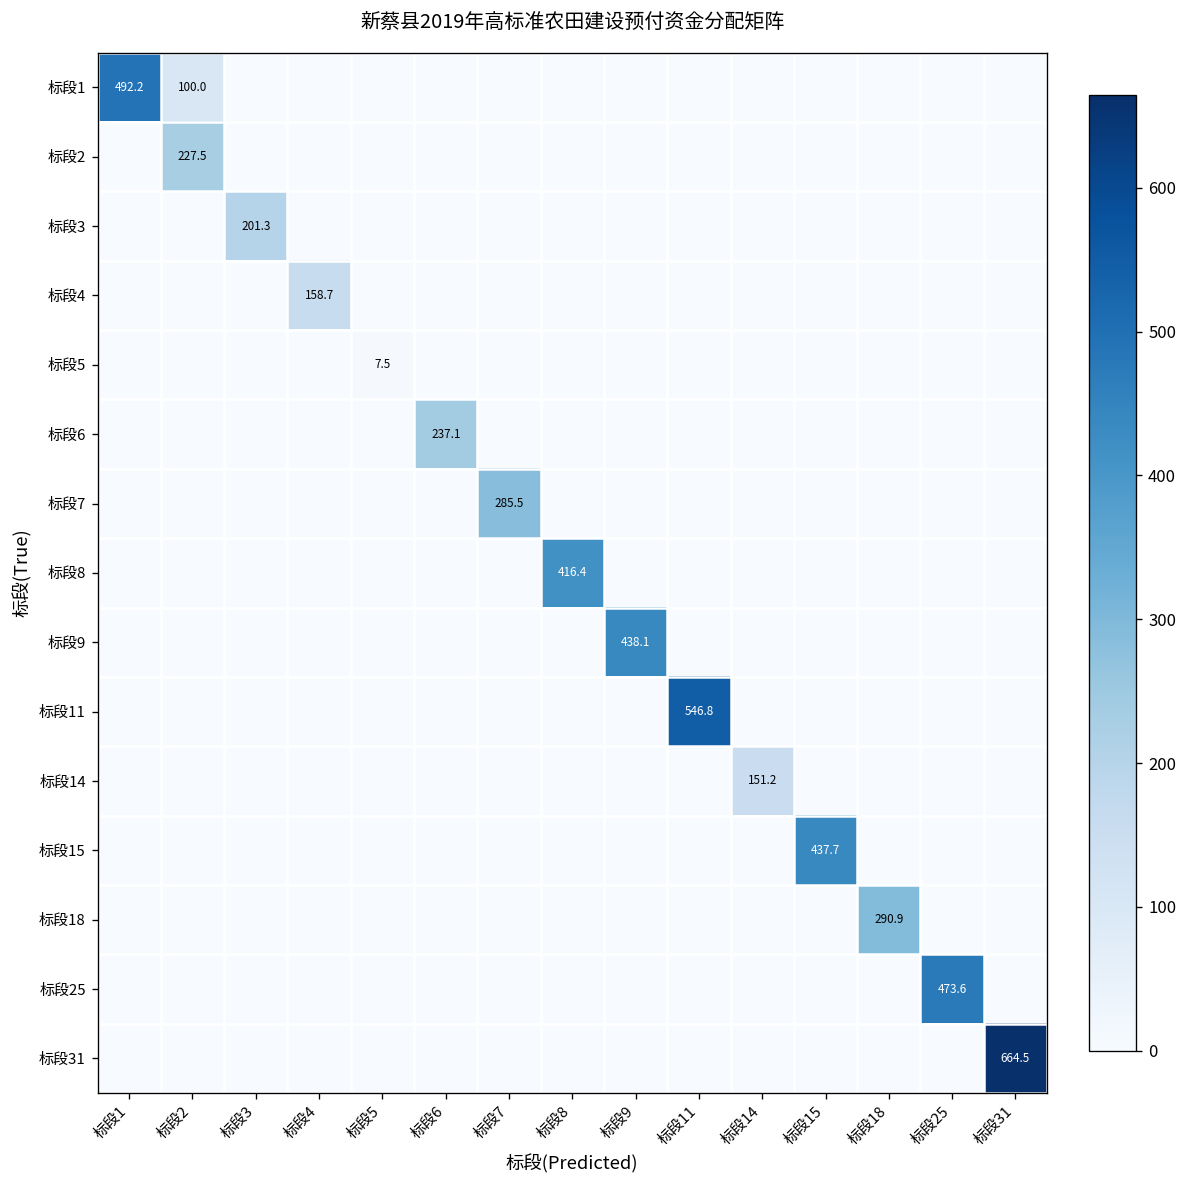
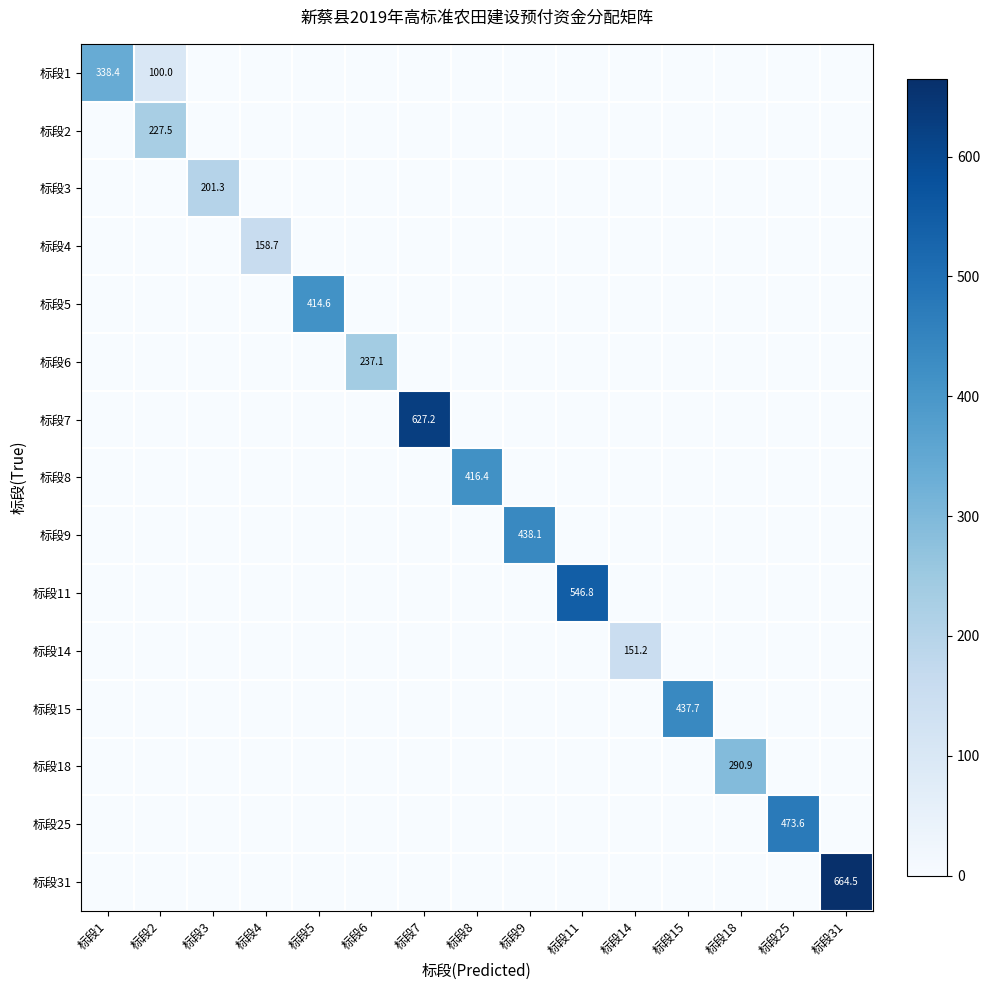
  {
    "标段1": {
-     "标段1": 492.2,
+     "标段1": 338.4,
      "标段2": 100.0
    },
    "标段2": {
      "标段2": 227.5
    },
    "标段3": {
      "标段3": 201.3
    },
    "标段4": {
      "标段4": 158.7
    },
    "标段5": {
-     "标段5": 7.5
+     "标段5": 414.6
    },
    "标段6": {
      "标段6": 237.1
    },
    "标段7": {
-     "标段7": 285.5
+     "标段7": 627.2
    },
    "标段8": {
      "标段8": 416.4
    },
    "标段9": {
      "标段9": 438.1
    },
    "标段11": {
      "标段11": 546.8
    },
    "标段14": {
      "标段14": 151.2
    },
    "标段15": {
      "标段15": 437.7
    },
    "标段18": {
      "标段18": 290.9
    },
    "标段25": {
      "标段25": 473.6
    },
    "标段31": {
      "标段31": 664.5
    }
  }
